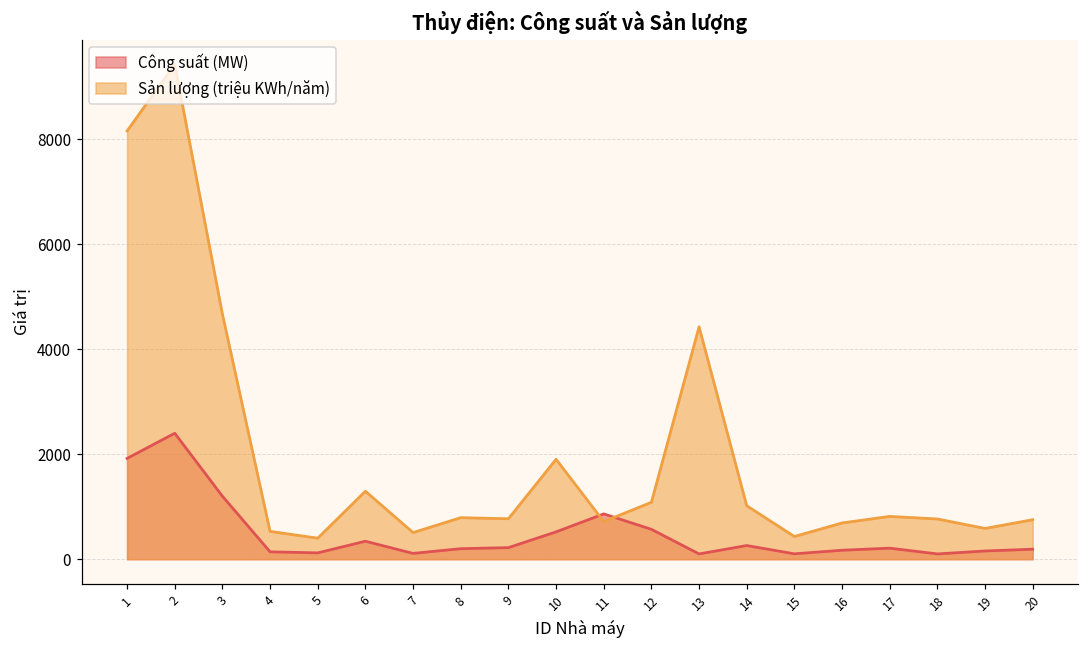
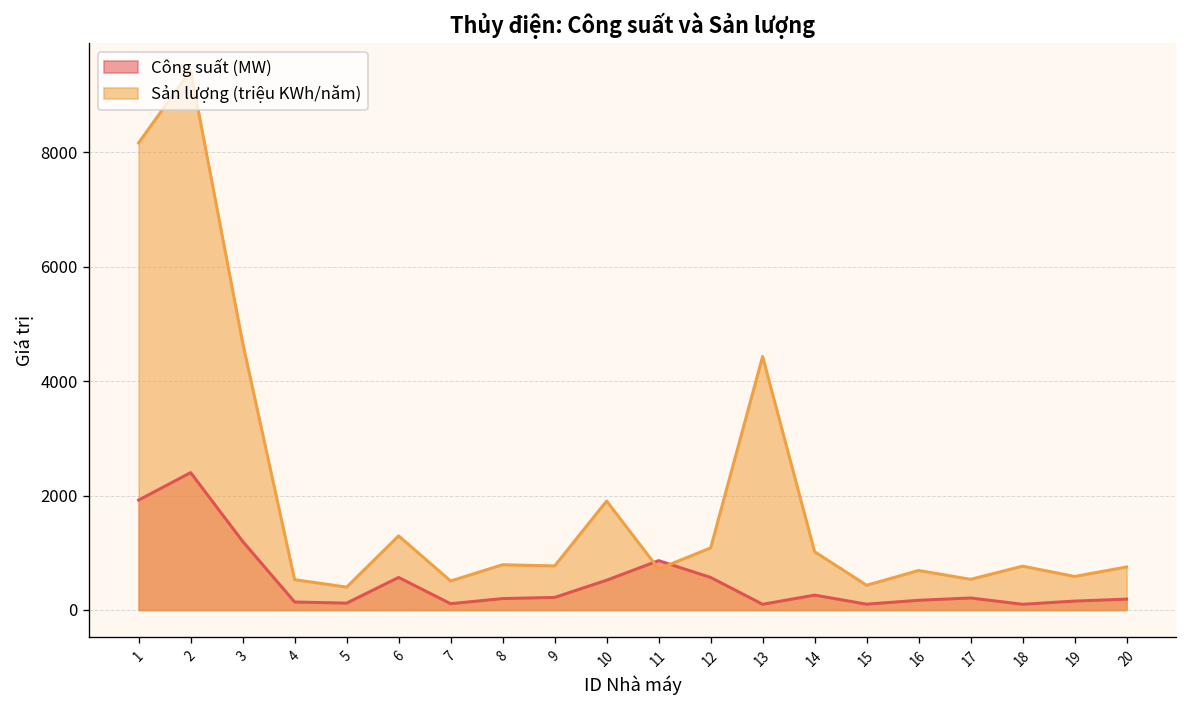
  {
    "Công suất (MW)": {
      "1": 1900,
      "2": 2400,
      "3": 1200,
      "4": 100,
      "5": 100,
-     "6": 300,
+     "6": 600,
      "7": 100,
      "8": 200,
      "9": 200,
      "10": 500,
      "11": 900,
      "12": 600,
      "13": 100,
      "14": 300,
      "15": 100,
      "16": 200,
      "17": 200,
      "18": 100,
      "19": 200,
      "20": 200
    },
    "Sản lượng (triệu KWh/năm)": {
      "1": 8200,
      "3": 4700,
      "4": 500,
      "5": 400,
      "6": 1300,
      "7": 500,
      "8": 800,
      "9": 800,
      "10": 1900,
      "11": 700,
      "12": 1100,
      "13": 4400,
      "14": 1000,
      "15": 400,
      "16": 700,
-     "17": 800,
+     "17": 500,
      "18": 800,
      "19": 600,
      "20": 800
    }
  }
